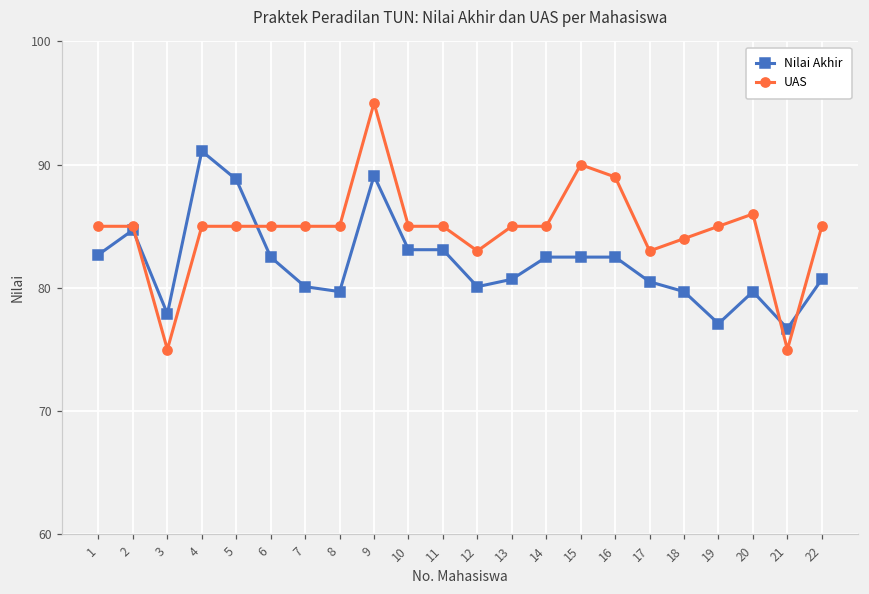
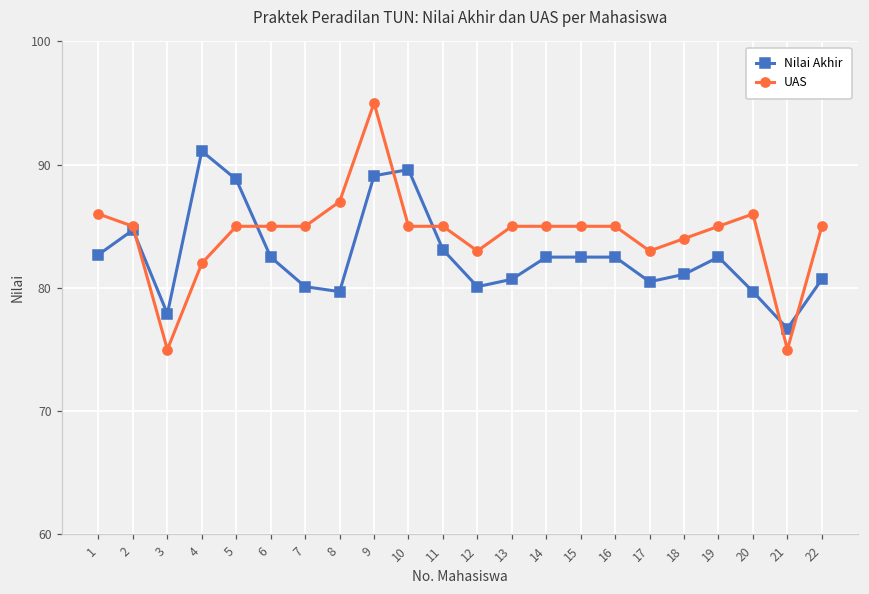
  {
    "Nilai Akhir": {
      "1": 82.7,
      "2": 84.7,
      "3": 77.9,
      "4": 91.1,
      "5": 88.8,
      "6": 82.5,
      "7": 80.1,
      "8": 79.7,
      "9": 89.1,
-     "10": 83.1,
+     "10": 89.6,
      "11": 83.1,
      "12": 80.1,
      "13": 80.7,
      "14": 82.5,
      "15": 82.5,
      "16": 82.5,
      "17": 80.5,
-     "18": 79.7,
-     "19": 77.1,
+     "18": 81.1,
+     "19": 82.5,
      "20": 79.7,
      "21": 76.7,
      "22": 80.7
    },
    "UAS": {
-     "1": 85,
+     "1": 86,
      "2": 85,
      "3": 75,
-     "4": 85,
+     "4": 82,
      "5": 85,
      "6": 85,
      "7": 85,
-     "8": 85,
+     "8": 87,
      "9": 95,
      "10": 85,
      "11": 85,
      "12": 83,
      "13": 85,
      "14": 85,
-     "15": 90,
-     "16": 89,
+     "15": 85,
+     "16": 85,
      "17": 83,
      "18": 84,
      "19": 85,
      "20": 86,
      "21": 75,
      "22": 85
    }
  }
